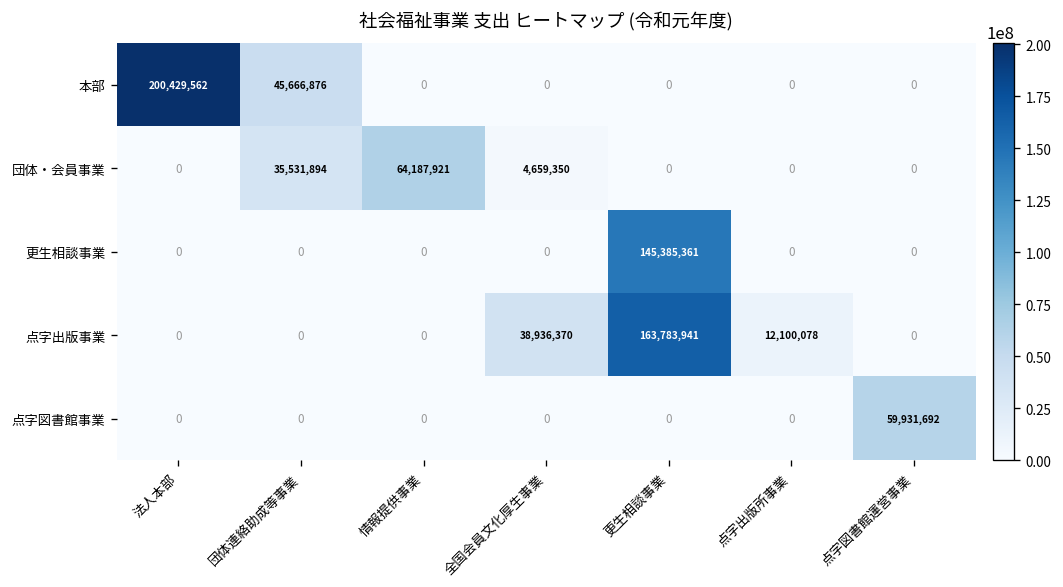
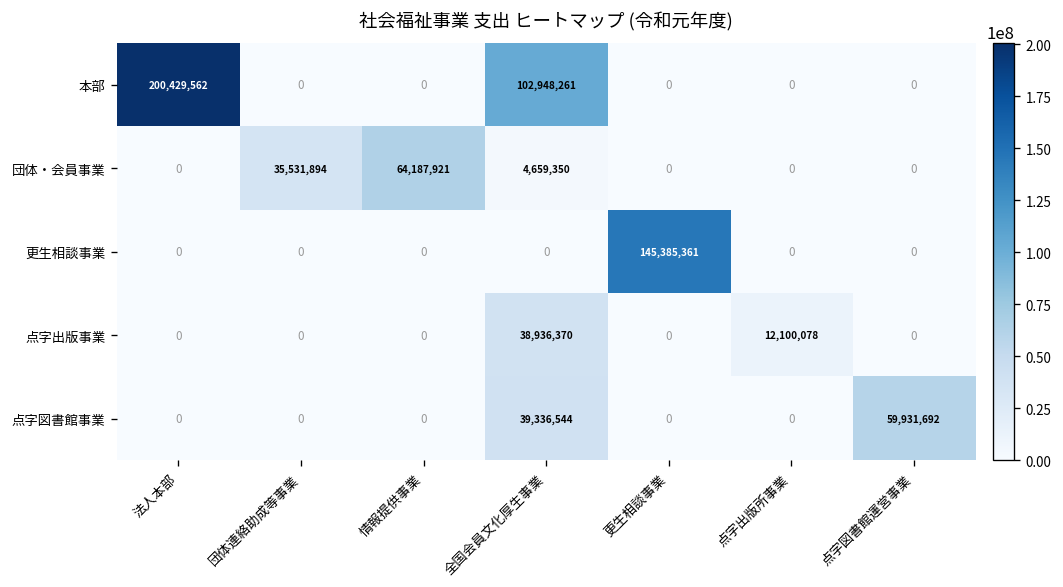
  {
    "本部": {
      "法人本部": "200,429,562",
-     "団体連絡助成等事業": "45,666,876",
+     "団体連絡助成等事業": "0",
      "情報提供事業": "0",
-     "全国会員文化厚生事業": "0",
+     "全国会員文化厚生事業": "102,948,261",
      "更生相談事業": "0",
      "点字出版所事業": "0",
      "点字図書館運営事業": "0"
    },
    "団体・会員事業": {
      "法人本部": "0",
      "団体連絡助成等事業": "35,531,894",
      "情報提供事業": "64,187,921",
      "全国会員文化厚生事業": "4,659,350",
      "更生相談事業": "0",
      "点字出版所事業": "0",
      "点字図書館運営事業": "0"
    },
    "更生相談事業": {
      "法人本部": "0",
      "団体連絡助成等事業": "0",
      "情報提供事業": "0",
      "全国会員文化厚生事業": "0",
      "更生相談事業": "145,385,361",
      "点字出版所事業": "0",
      "点字図書館運営事業": "0"
    },
    "点字出版事業": {
      "法人本部": "0",
      "団体連絡助成等事業": "0",
      "情報提供事業": "0",
      "全国会員文化厚生事業": "38,936,370",
-     "更生相談事業": "163,783,941",
+     "更生相談事業": "0",
      "点字出版所事業": "12,100,078",
      "点字図書館運営事業": "0"
    },
    "点字図書館事業": {
      "法人本部": "0",
      "団体連絡助成等事業": "0",
      "情報提供事業": "0",
-     "全国会員文化厚生事業": "0",
+     "全国会員文化厚生事業": "39,336,544",
      "更生相談事業": "0",
      "点字出版所事業": "0",
      "点字図書館運営事業": "59,931,692"
    }
  }
